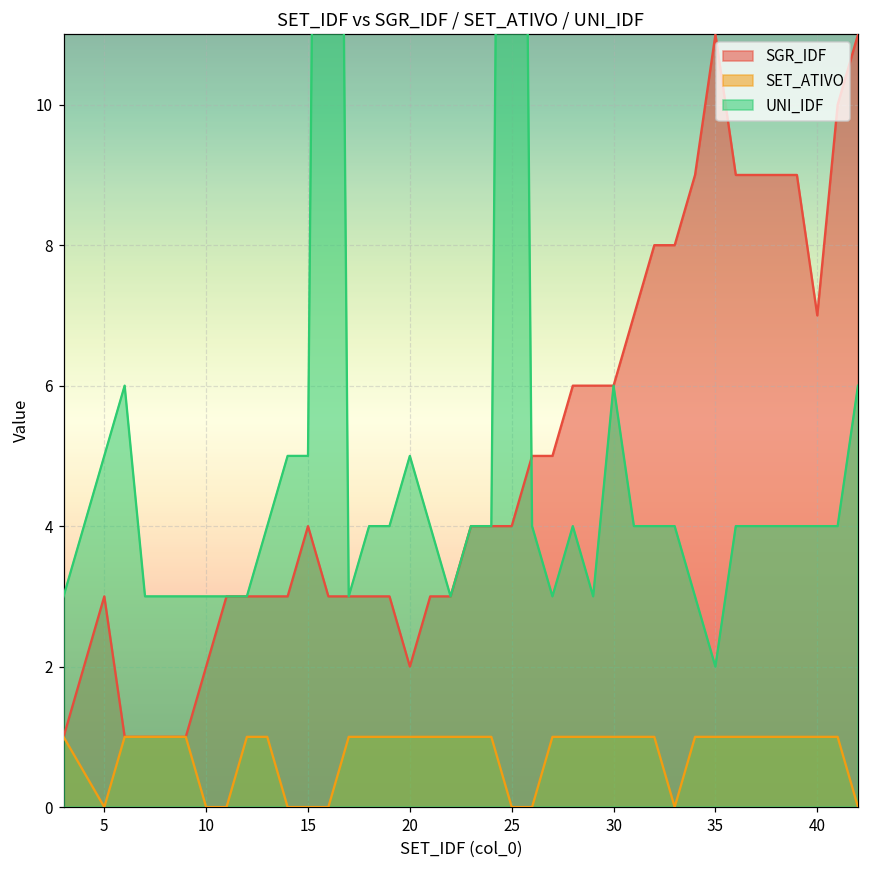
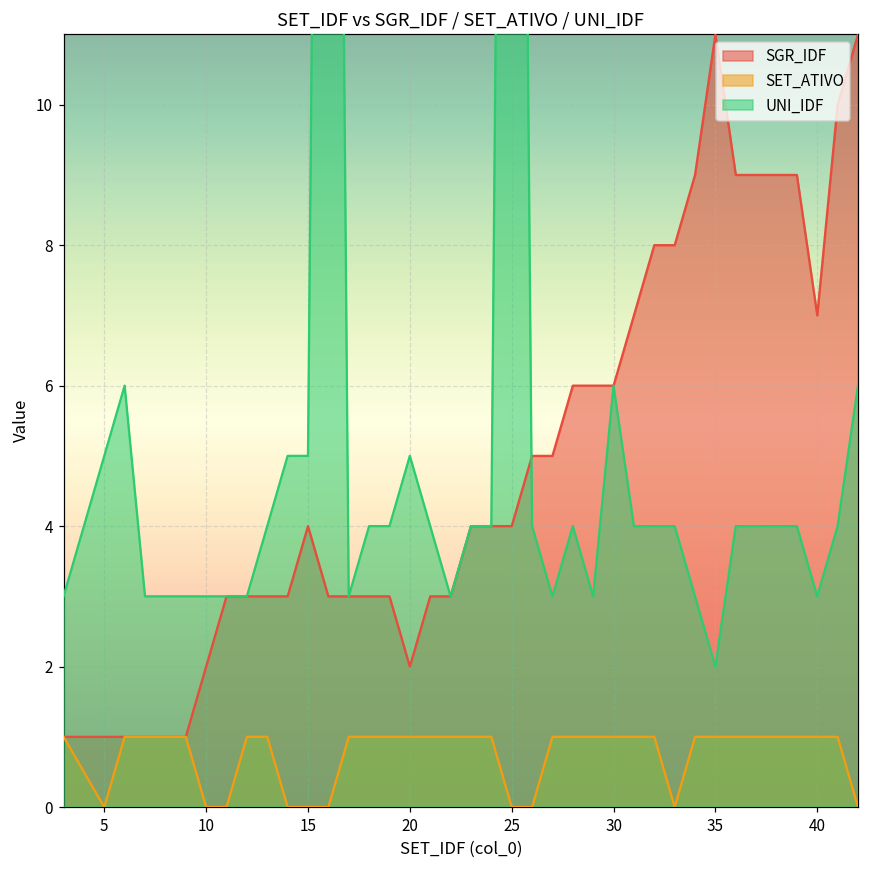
  {
    "SGR_IDF": {
-     "5": 3,
+     "5": 1,
      "10": 2,
      "15": 4,
      "20": 2,
      "25": 4,
      "35": 11,
      "40": 7
    },
    "SET_ATIVO": {
      "5": 0,
      "10": 0,
      "15": 0,
      "20": 1,
      "25": 0,
      "30": 1,
      "35": 1,
      "40": 1
    },
    "UNI_IDF": {
      "5": 5,
      "10": 3,
      "15": 5,
      "20": 5,
      "35": 2,
-     "40": 4
+     "40": 3
    }
  }
